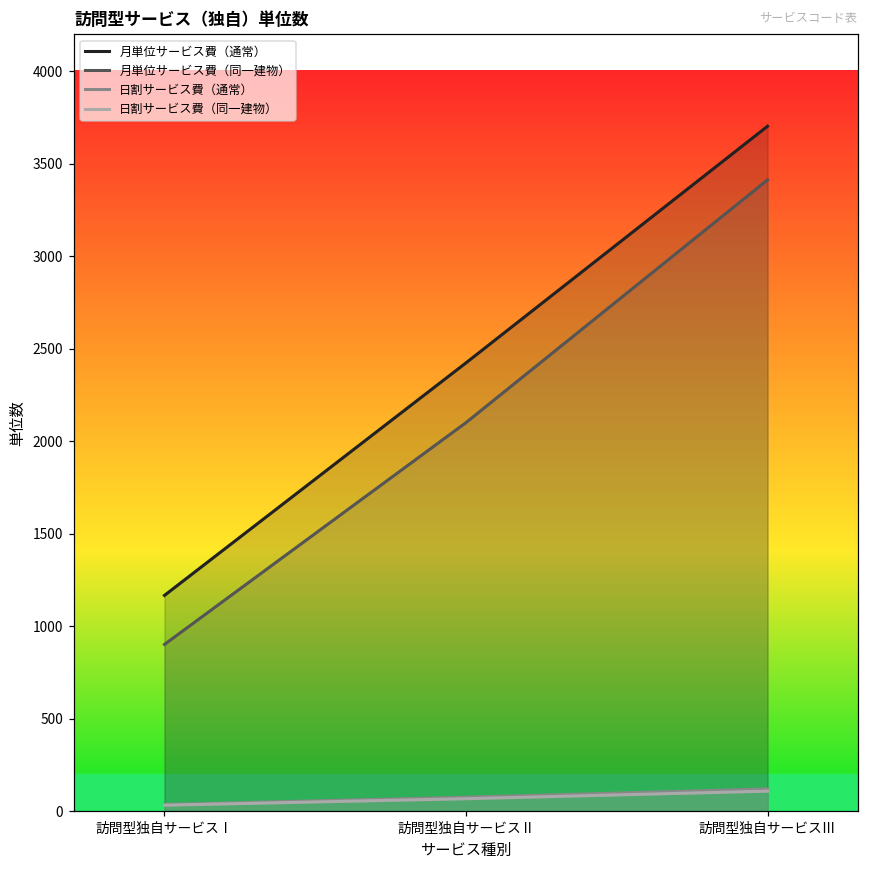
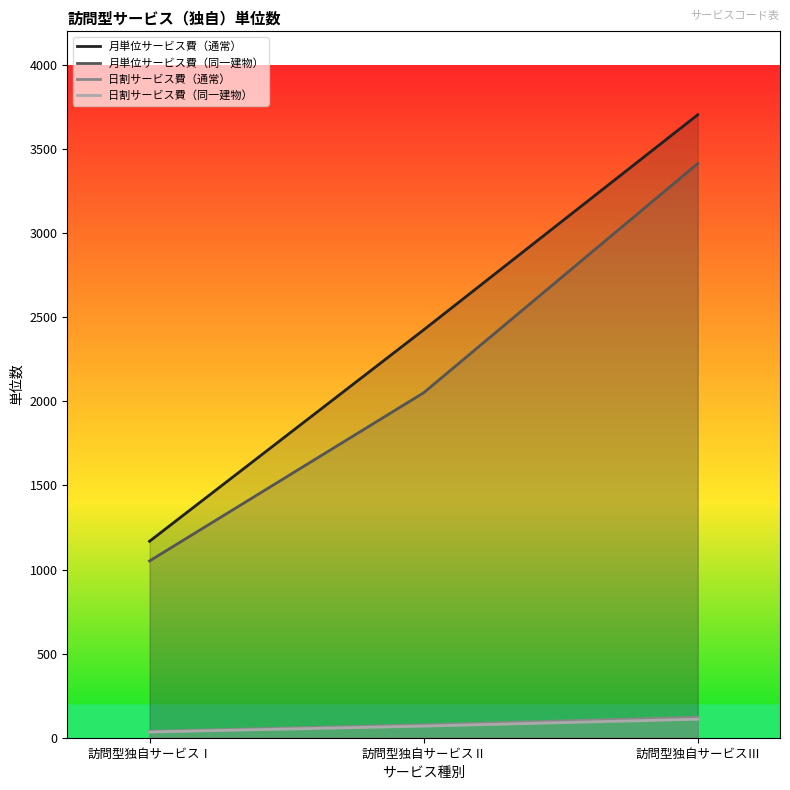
  {
    "月単位サービス費（通常）": {
      "訪問型独自サービスⅠ": 1170,
      "訪問型独自サービスⅡ": 2430,
      "訪問型独自サービスⅢ": 3700
    },
    "月単位サービス費（同一建物）": {
-     "訪問型独自サービスⅠ": 900,
-     "訪問型独自サービスⅡ": 2100,
+     "訪問型独自サービスⅠ": 1050,
+     "訪問型独自サービスⅡ": 2050,
      "訪問型独自サービスⅢ": 3410
    }
  }
